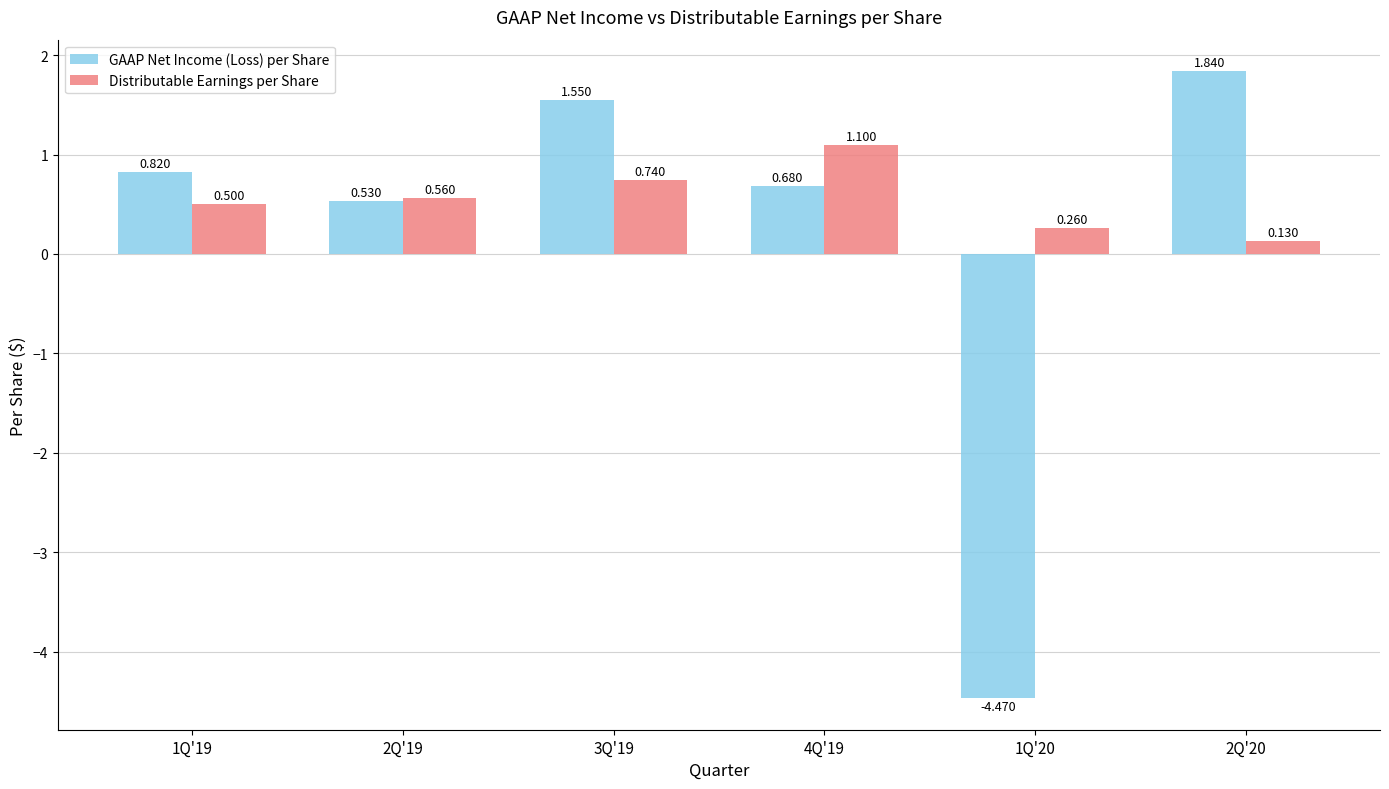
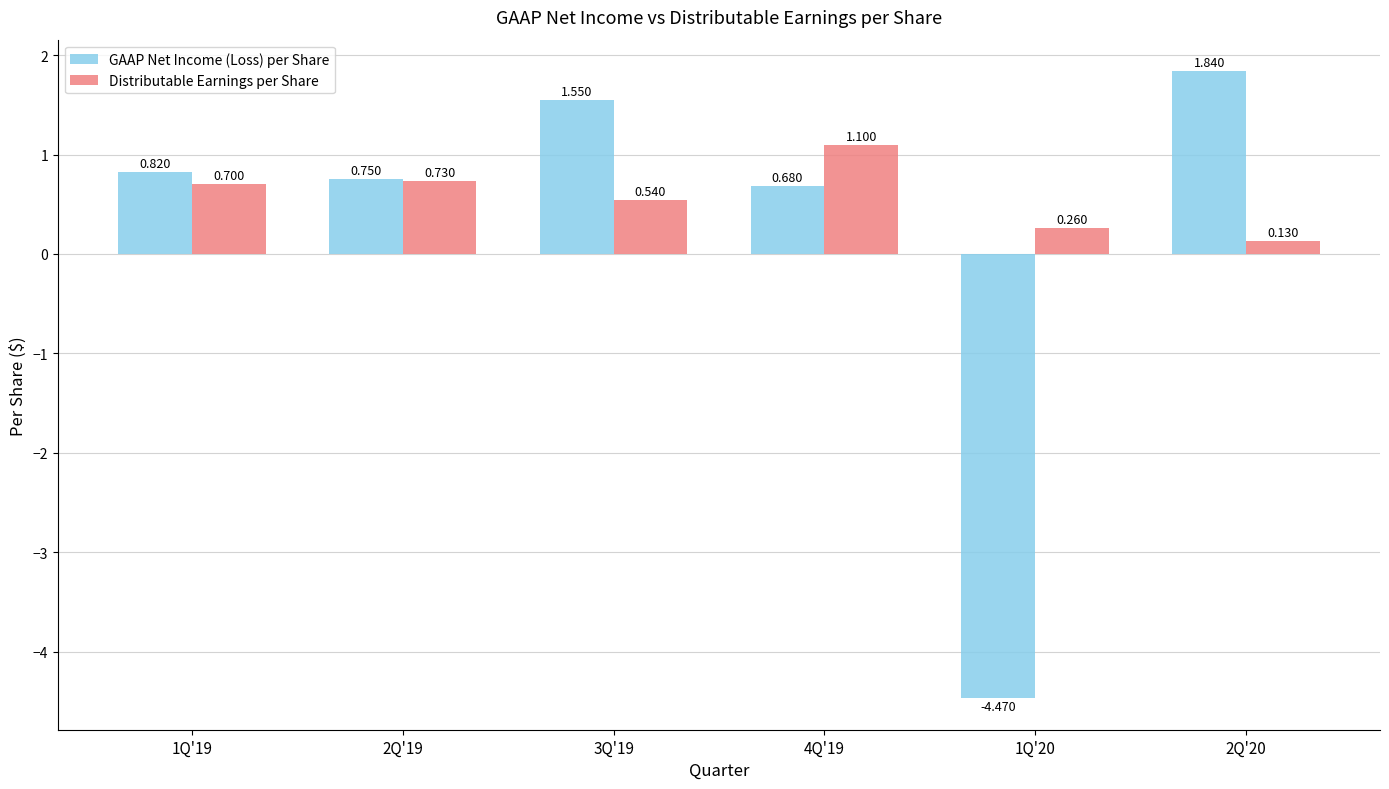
  {
    "GAAP Net Income (Loss) per Share": {
      "1Q'19": 0.820,
-     "2Q'19": 0.530,
+     "2Q'19": 0.750,
      "3Q'19": 1.550,
      "4Q'19": 0.680,
      "1Q'20": -4.470,
      "2Q'20": 1.840
    },
    "Distributable Earnings per Share": {
-     "1Q'19": 0.500,
-     "2Q'19": 0.560,
-     "3Q'19": 0.740,
+     "1Q'19": 0.700,
+     "2Q'19": 0.730,
+     "3Q'19": 0.540,
      "4Q'19": 1.100,
      "1Q'20": 0.260,
      "2Q'20": 0.130
    }
  }
